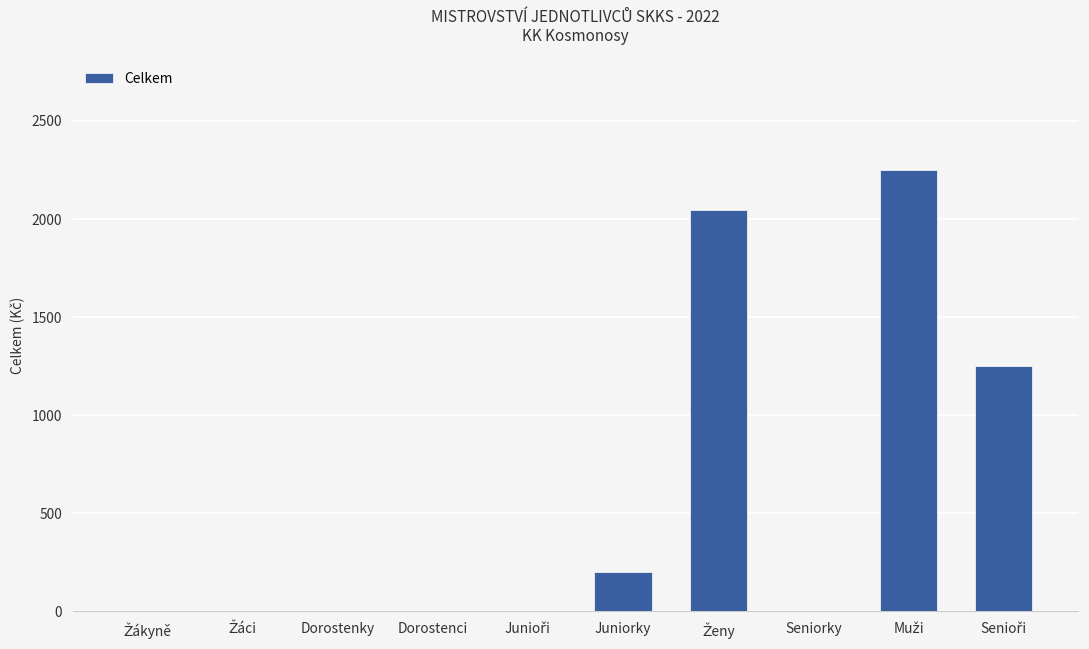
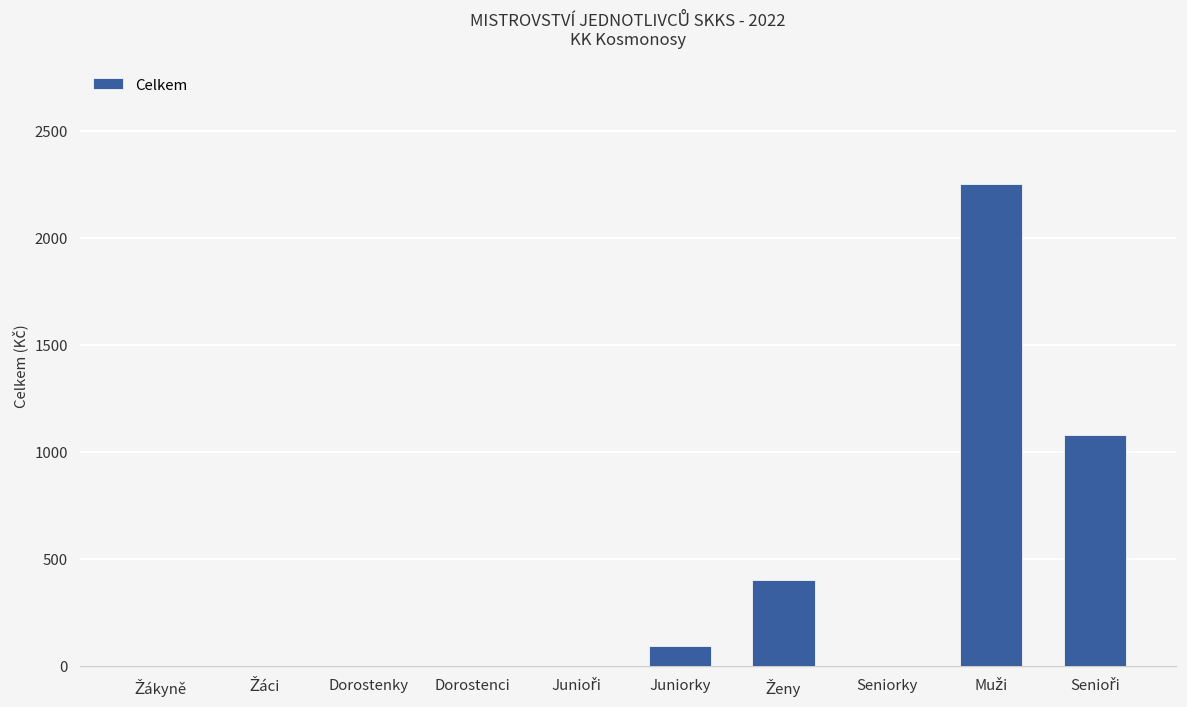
  {
    "Žákyně": 0,
    "Žáci": 0,
    "Dorostenky": 0,
    "Dorostenci": 0,
    "Junioři": 0,
-   "Juniorky": 200,
-   "Ženy": 2050,
+   "Juniorky": 90,
+   "Ženy": 400,
    "Seniorky": 0,
    "Muži": 2250,
-   "Senioři": 1250
+   "Senioři": 1080
  }
